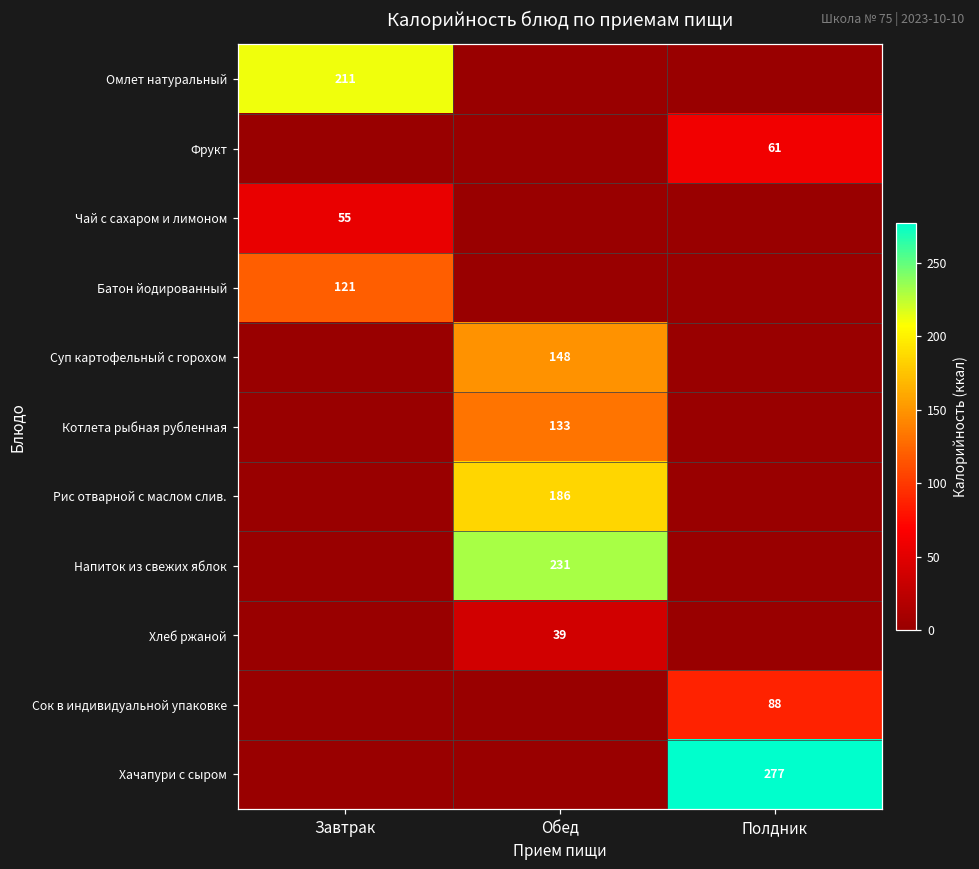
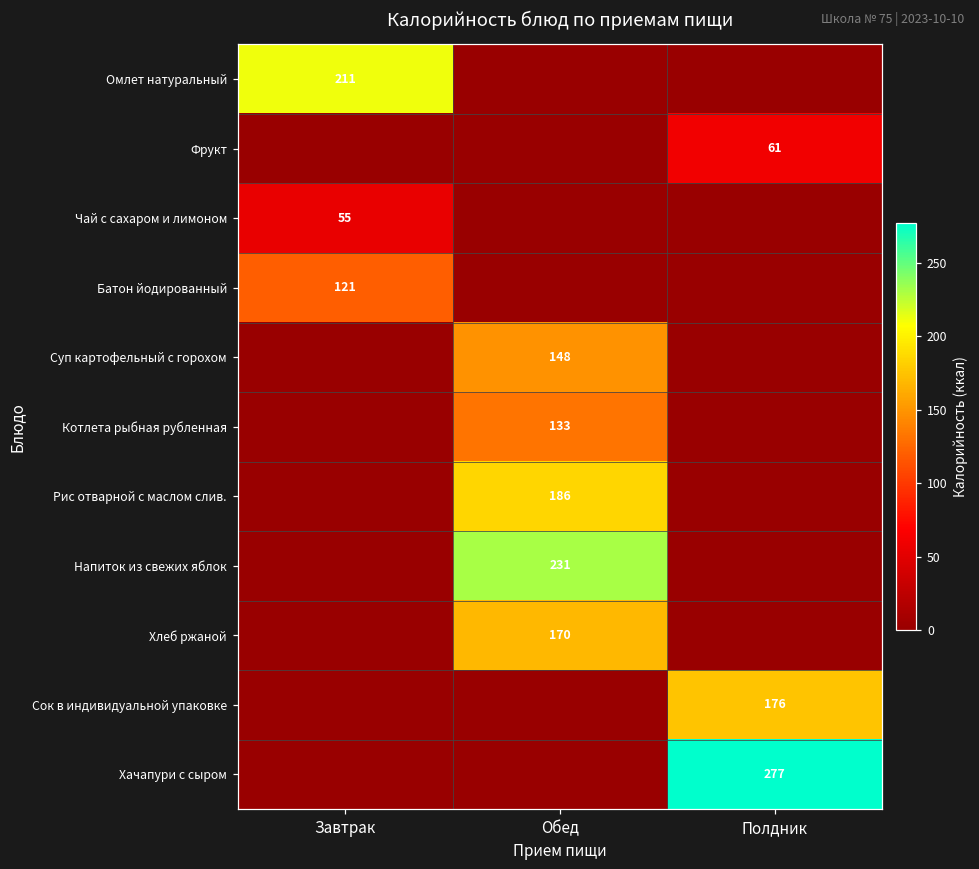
  {
    "Омлет натуральный": {
      "Завтрак": 211
    },
    "Фрукт": {
      "Полдник": 61
    },
    "Чай с сахаром и лимоном": {
      "Завтрак": 55
    },
    "Батон йодированный": {
      "Завтрак": 121
    },
    "Суп картофельный с горохом": {
      "Обед": 148
    },
    "Котлета рыбная рубленная": {
      "Обед": 133
    },
    "Рис отварной с маслом слив.": {
      "Обед": 186
    },
    "Напиток из свежих яблок": {
      "Обед": 231
    },
    "Хлеб ржаной": {
-     "Обед": 39
+     "Обед": 170
    },
    "Сок в индивидуальной упаковке": {
-     "Полдник": 88
+     "Полдник": 176
    },
    "Хачапури с сыром": {
      "Полдник": 277
    }
  }
